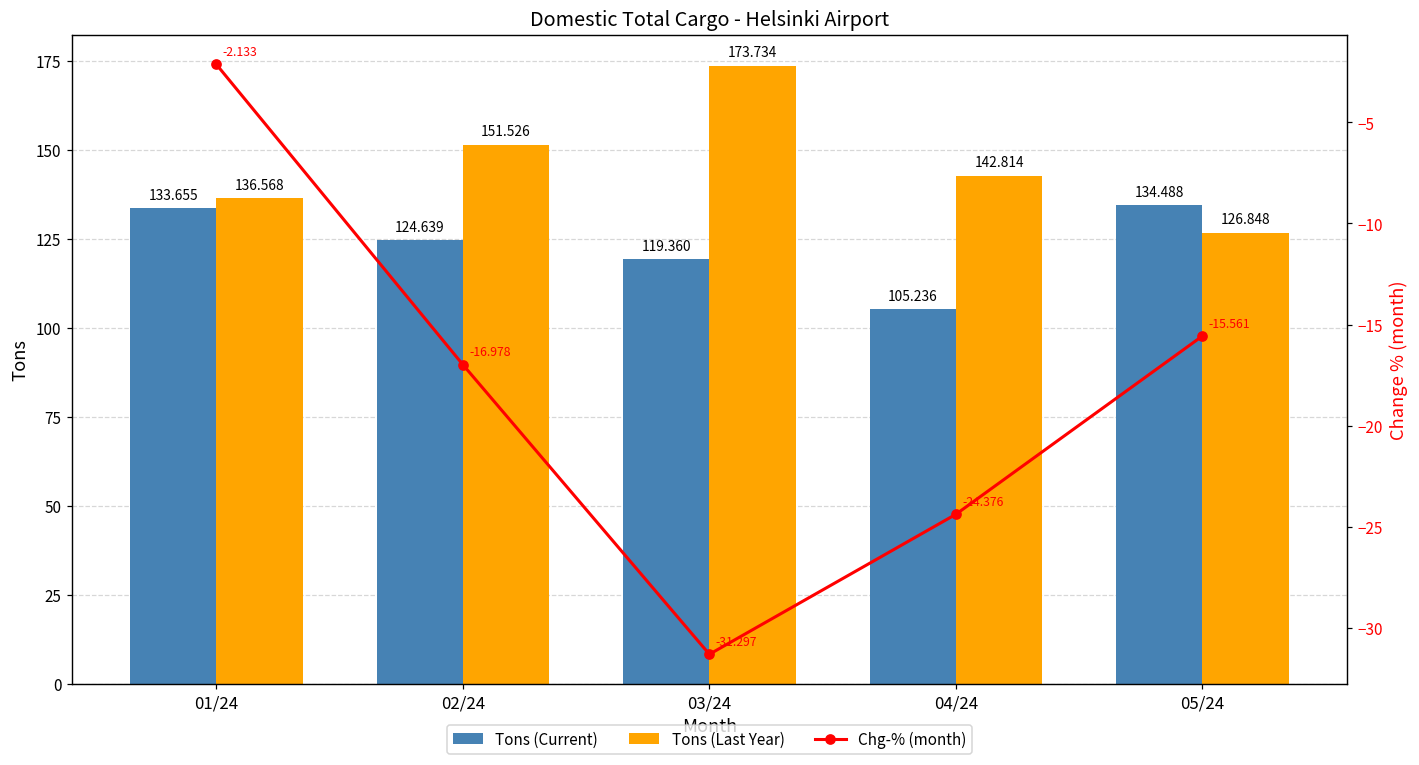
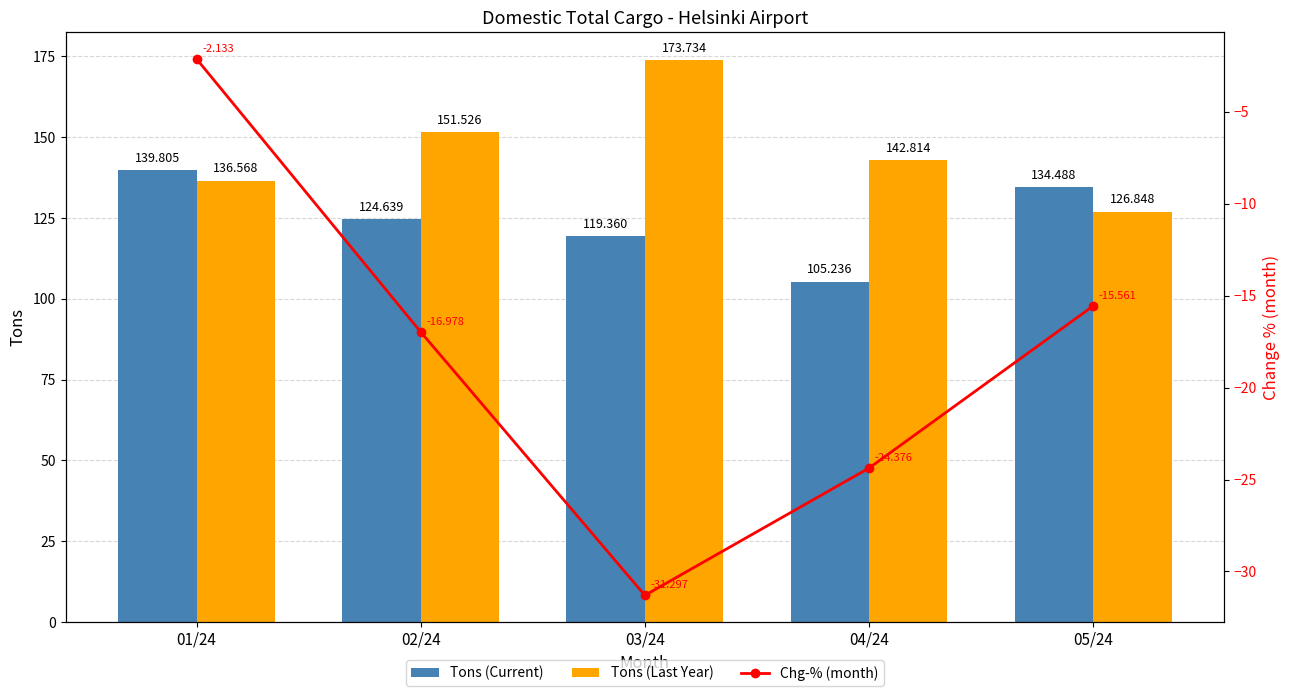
  {
    "Tons (Current)": {
-     "01/24": 133.655,
+     "01/24": 139.805,
      "02/24": 124.639,
      "03/24": 119.360,
      "04/24": 105.236,
      "05/24": 134.488
    },
    "Tons (Last Year)": {
      "01/24": 136.568,
      "02/24": 151.526,
      "03/24": 173.734,
      "04/24": 142.814,
      "05/24": 126.848
    },
    "Chg-% (month)": {
      "01/24": -2.133,
      "02/24": -16.978,
      "03/24": -31.297,
      "04/24": -24.376,
      "05/24": -15.561
    }
  }
